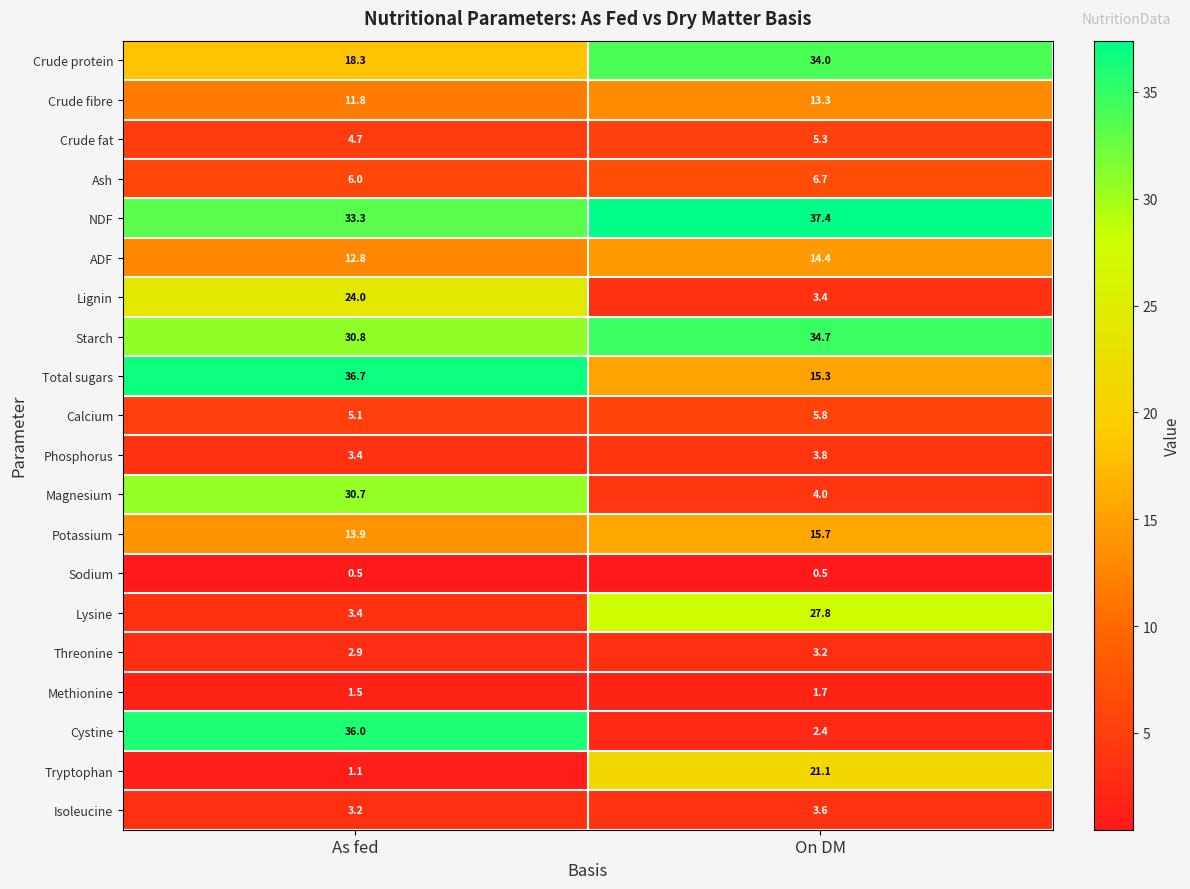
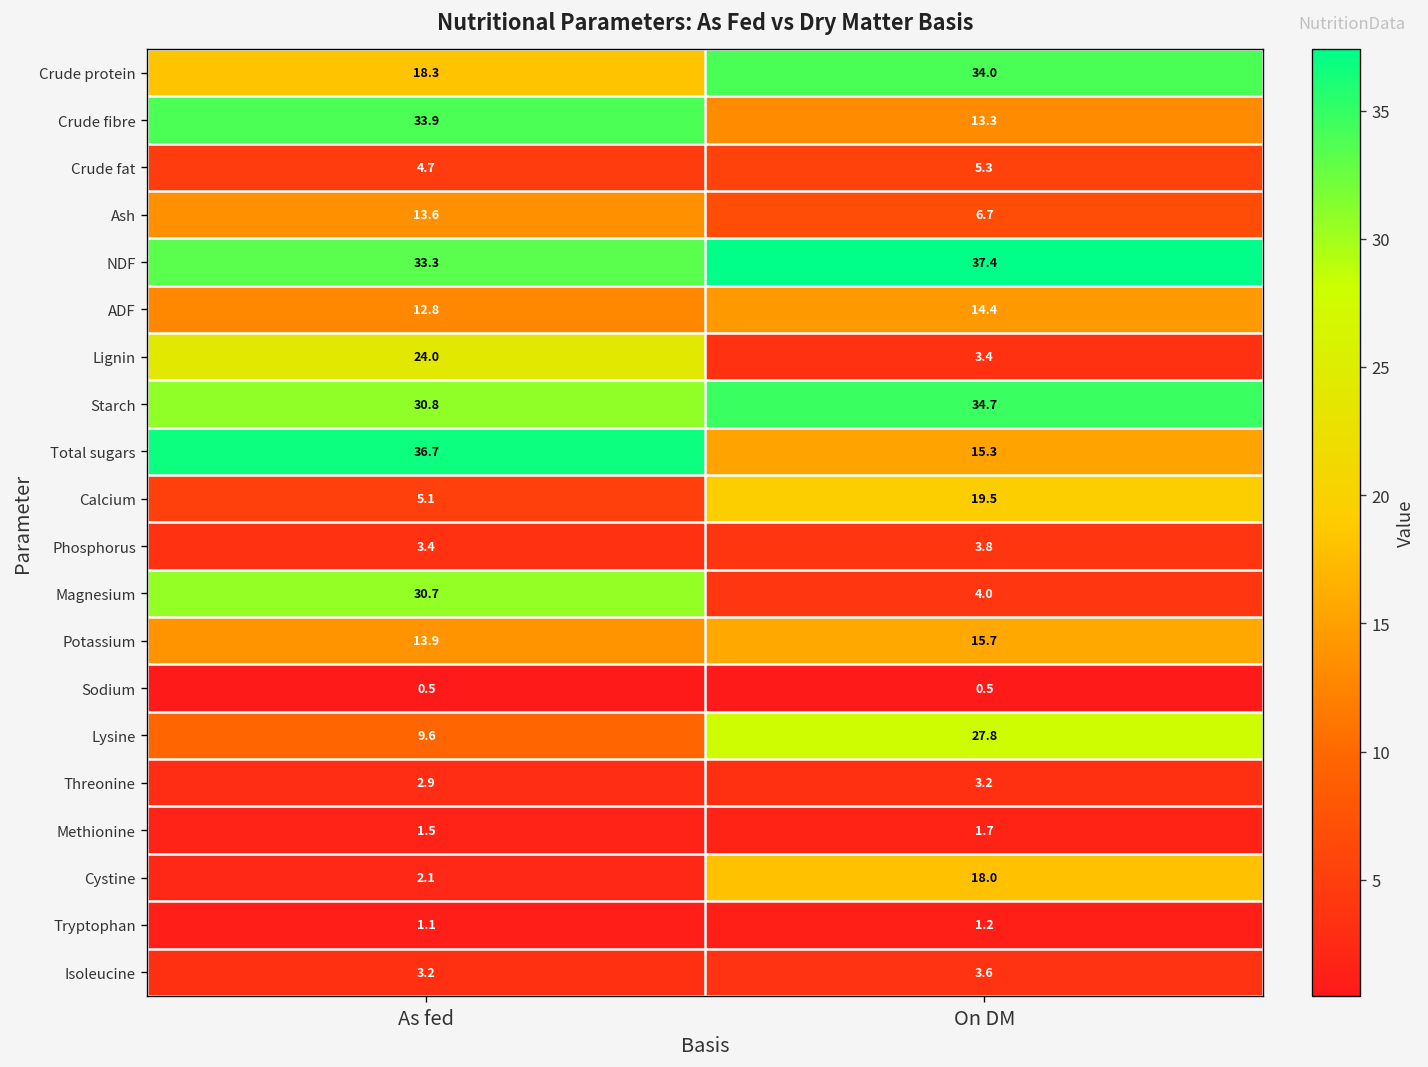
  {
    "Crude protein": {
      "As fed": 18.3,
      "On DM": 34.0
    },
    "Crude fibre": {
-     "As fed": 11.8,
+     "As fed": 33.9,
      "On DM": 13.3
    },
    "Crude fat": {
      "As fed": 4.7,
      "On DM": 5.3
    },
    "Ash": {
-     "As fed": 6.0,
+     "As fed": 13.6,
      "On DM": 6.7
    },
    "NDF": {
      "As fed": 33.3,
      "On DM": 37.4
    },
    "ADF": {
      "As fed": 12.8,
      "On DM": 14.4
    },
    "Lignin": {
      "As fed": 24.0,
      "On DM": 3.4
    },
    "Starch": {
      "As fed": 30.8,
      "On DM": 34.7
    },
    "Total sugars": {
      "As fed": 36.7,
      "On DM": 15.3
    },
    "Calcium": {
      "As fed": 5.1,
-     "On DM": 5.8
+     "On DM": 19.5
    },
    "Phosphorus": {
      "As fed": 3.4,
      "On DM": 3.8
    },
    "Magnesium": {
      "As fed": 30.7,
      "On DM": 4.0
    },
    "Potassium": {
      "As fed": 13.9,
      "On DM": 15.7
    },
    "Sodium": {
      "As fed": 0.5,
      "On DM": 0.5
    },
    "Lysine": {
-     "As fed": 3.4,
+     "As fed": 9.6,
      "On DM": 27.8
    },
    "Threonine": {
      "As fed": 2.9,
      "On DM": 3.2
    },
    "Methionine": {
      "As fed": 1.5,
      "On DM": 1.7
    },
    "Cystine": {
-     "As fed": 36.0,
-     "On DM": 2.4
+     "As fed": 2.1,
+     "On DM": 18.0
    },
    "Tryptophan": {
      "As fed": 1.1,
-     "On DM": 21.1
+     "On DM": 1.2
    },
    "Isoleucine": {
      "As fed": 3.2,
      "On DM": 3.6
    }
  }
